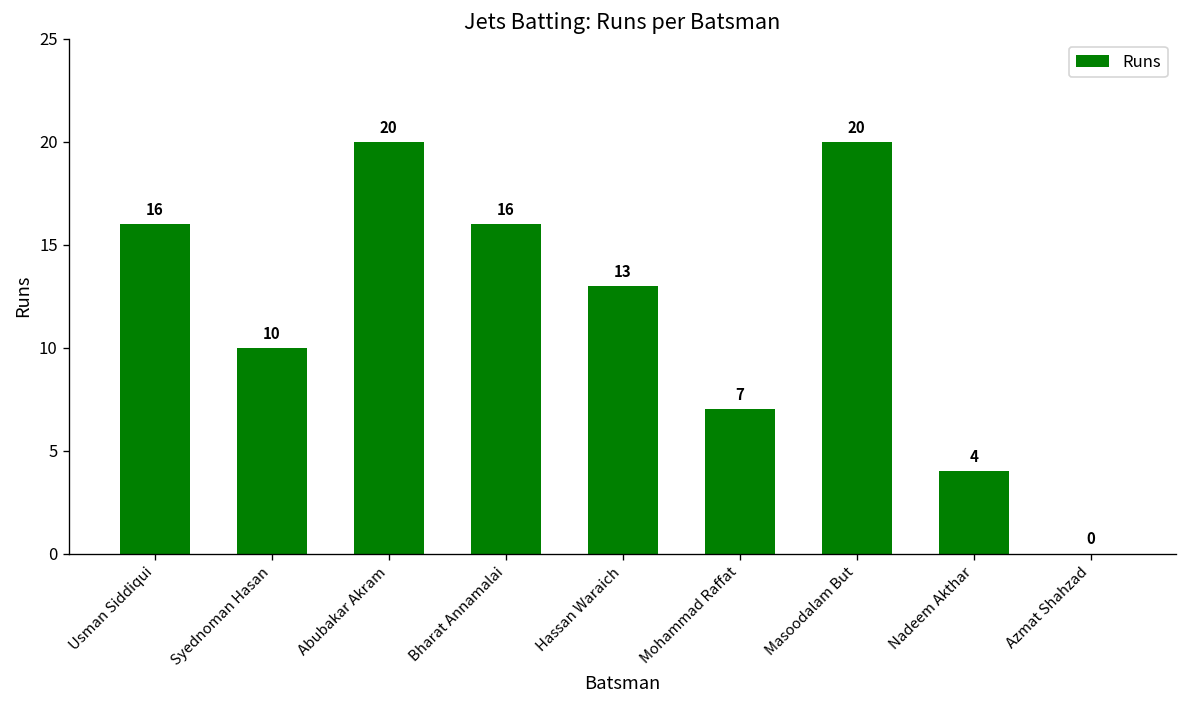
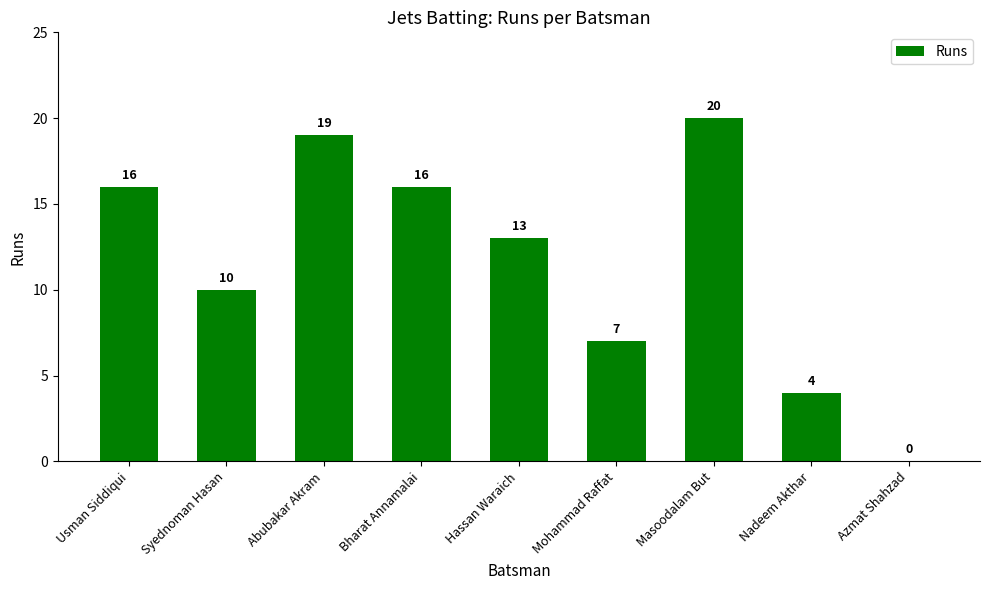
  {
    "Usman Siddiqui": 16,
    "Syednoman Hasan": 10,
-   "Abubakar Akram": 20,
+   "Abubakar Akram": 19,
    "Bharat Annamalai": 16,
    "Hassan Waraich": 13,
    "Mohammad Raffat": 7,
    "Masoodalam But": 20,
    "Nadeem Akthar": 4,
    "Azmat Shahzad": 0
  }
